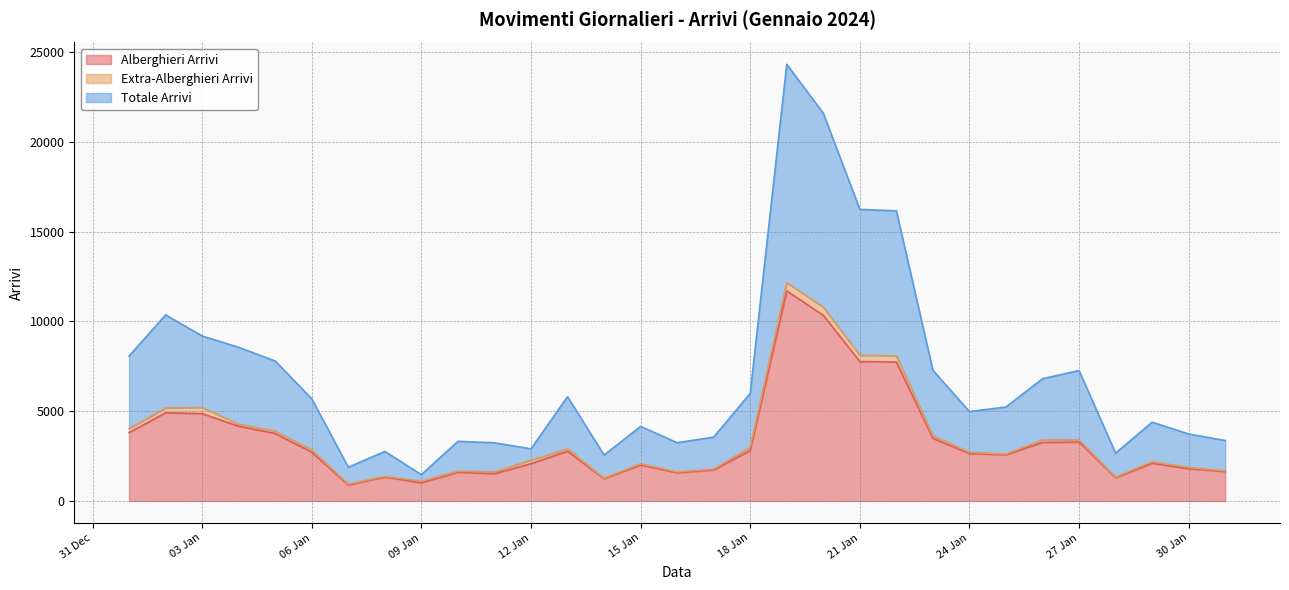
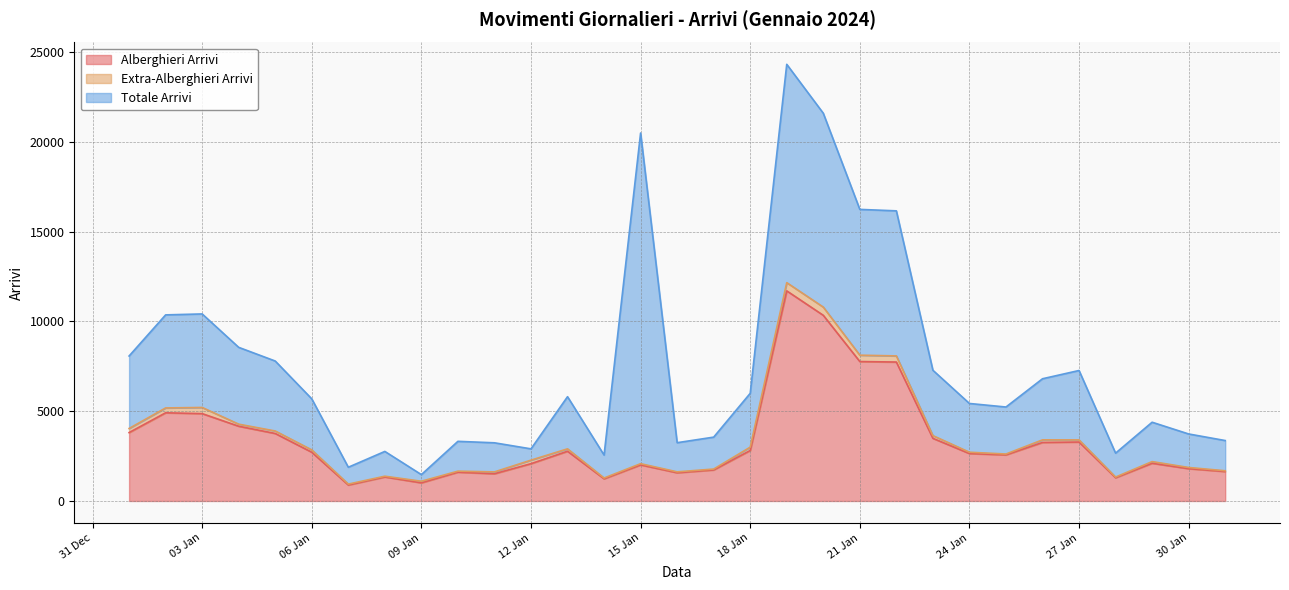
  {
    "Totale Arrivi": {
-     "03 Jan": 4000,
+     "03 Jan": 5200,
      "06 Jan": 2800,
      "09 Jan": 400,
      "12 Jan": 600,
-     "15 Jan": 2100,
+     "15 Jan": 18400,
      "18 Jan": 3000,
      "21 Jan": 8100,
-     "24 Jan": 2300,
+     "24 Jan": 2700,
      "27 Jan": 3900,
      "30 Jan": 1900
    }
  }
